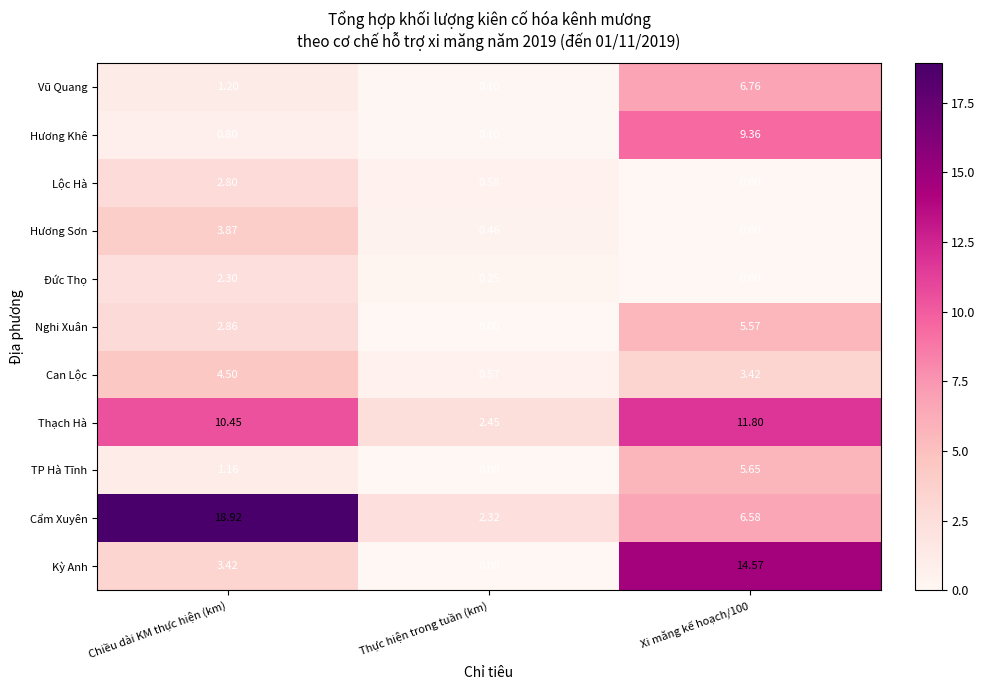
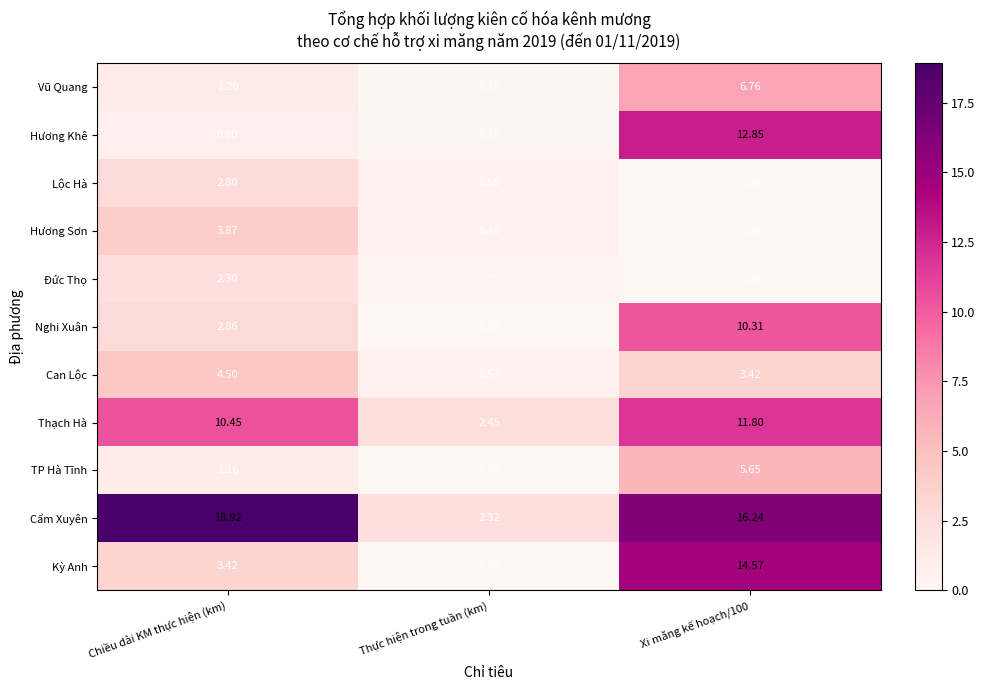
  {
    "Vũ Quang": {
      "Xi măng kế hoạch/100": 6.76
    },
    "Hương Khê": {
-     "Xi măng kế hoạch/100": 9.36
+     "Xi măng kế hoạch/100": 12.85
    },
    "Hương Sơn": {
      "Chiều dài KM thực hiện (km)": 3.87
    },
    "Nghi Xuân": {
-     "Xi măng kế hoạch/100": 5.57
+     "Xi măng kế hoạch/100": 10.31
    },
    "Can Lộc": {
      "Chiều dài KM thực hiện (km)": 4.50
    },
    "Thạch Hà": {
      "Chiều dài KM thực hiện (km)": 10.45,
      "Xi măng kế hoạch/100": 11.80
    },
    "TP Hà Tĩnh": {
      "Xi măng kế hoạch/100": 5.65
    },
    "Cẩm Xuyên": {
      "Chiều dài KM thực hiện (km)": 18.92,
-     "Xi măng kế hoạch/100": 6.58
+     "Xi măng kế hoạch/100": 16.24
    },
    "Kỳ Anh": {
      "Xi măng kế hoạch/100": 14.57
    }
  }
